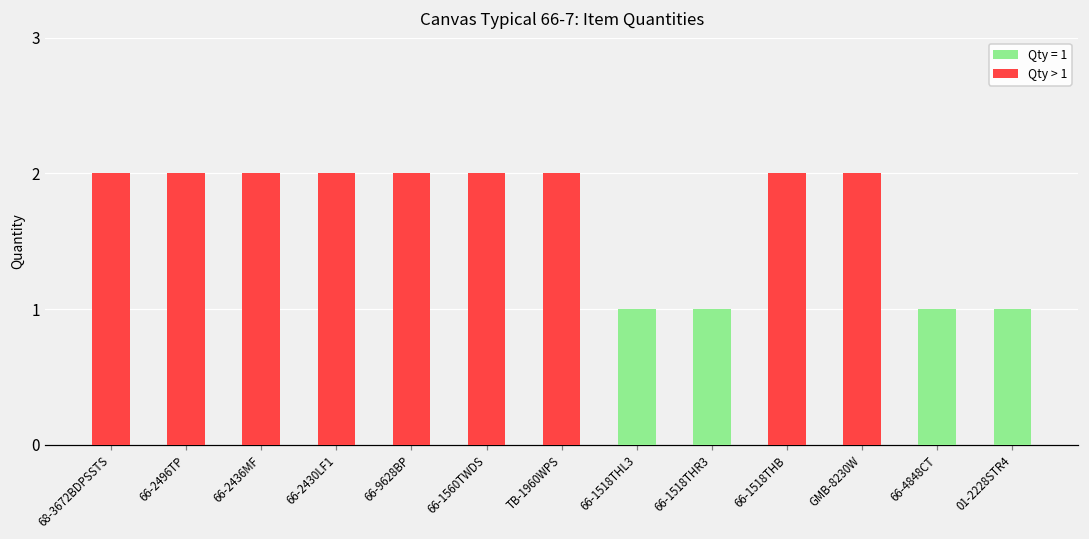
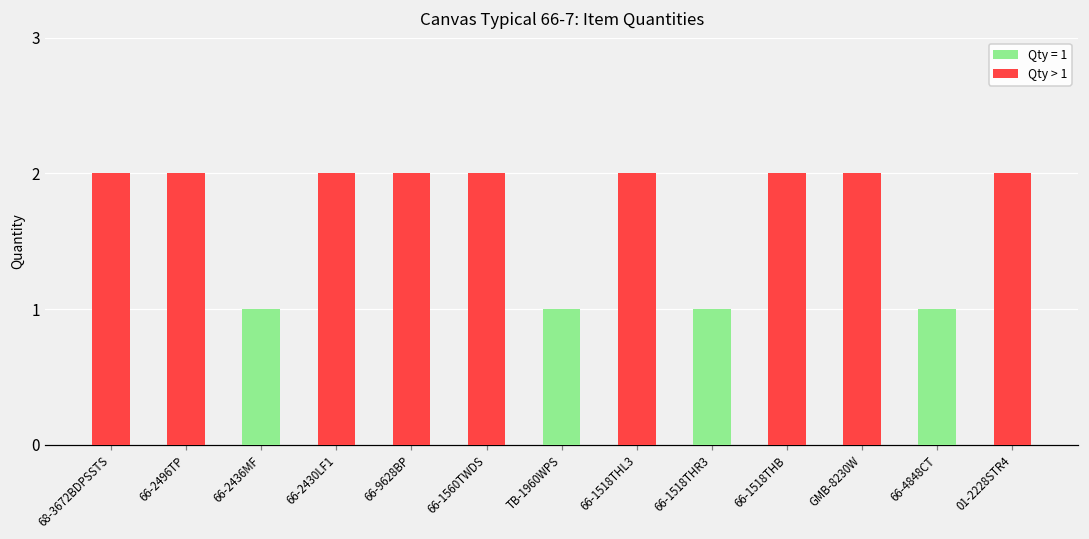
  {
    "68-3672BDPSSTS": 2,
    "66-2496TP": 2,
-   "66-2436MF": 2,
+   "66-2436MF": 1,
    "66-2430LF1": 2,
    "66-9628BP": 2,
    "66-1560TWDS": 2,
-   "TB-1960WPS": 2,
-   "66-1518THL3": 1,
+   "TB-1960WPS": 1,
+   "66-1518THL3": 2,
    "66-1518THR3": 1,
    "66-1518THB": 2,
    "GMB-8230W": 2,
    "66-4848CT": 1,
-   "01-2228STR4": 1
+   "01-2228STR4": 2
  }
